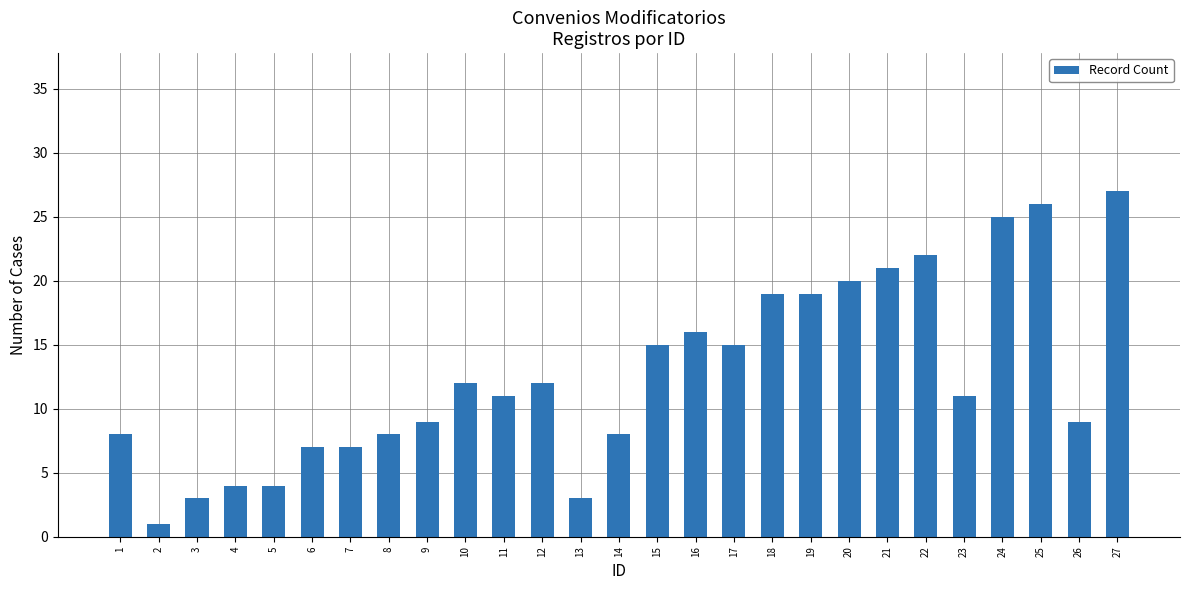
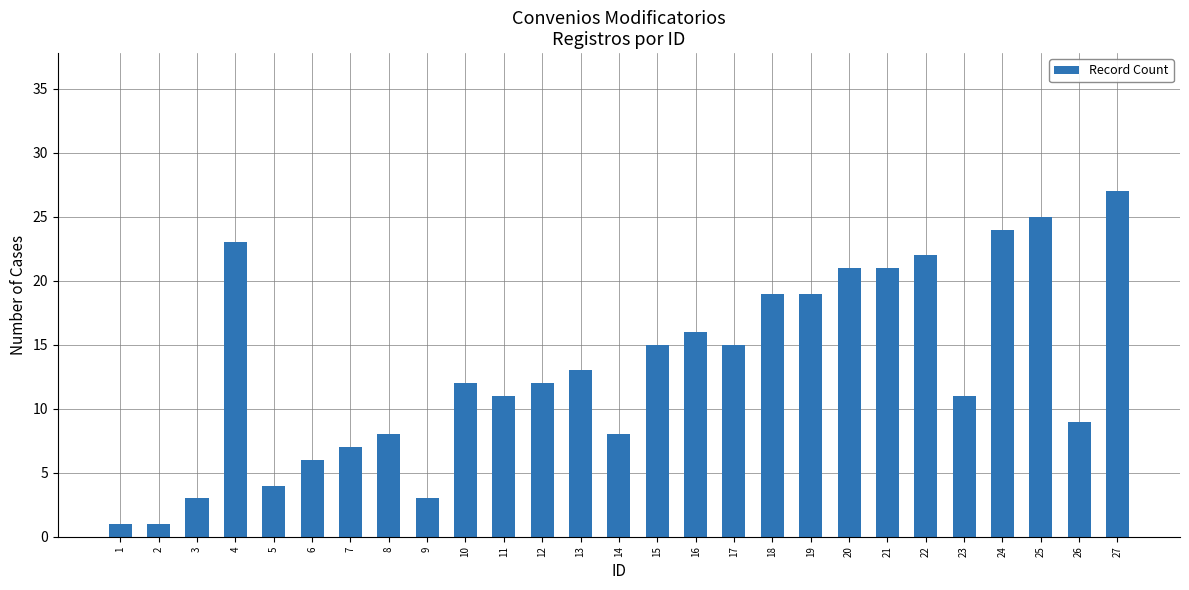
  {
-   "1": 8,
+   "1": 1,
    "2": 1,
    "3": 3,
-   "4": 4,
+   "4": 23,
    "5": 4,
-   "6": 7,
+   "6": 6,
    "7": 7,
    "8": 8,
-   "9": 9,
+   "9": 3,
    "10": 12,
    "11": 11,
    "12": 12,
-   "13": 3,
+   "13": 13,
    "14": 8,
    "15": 15,
    "16": 16,
    "17": 15,
    "18": 19,
    "19": 19,
-   "20": 20,
+   "20": 21,
    "21": 21,
    "22": 22,
    "23": 11,
-   "24": 25,
-   "25": 26,
+   "24": 24,
+   "25": 25,
    "26": 9,
    "27": 27
  }
